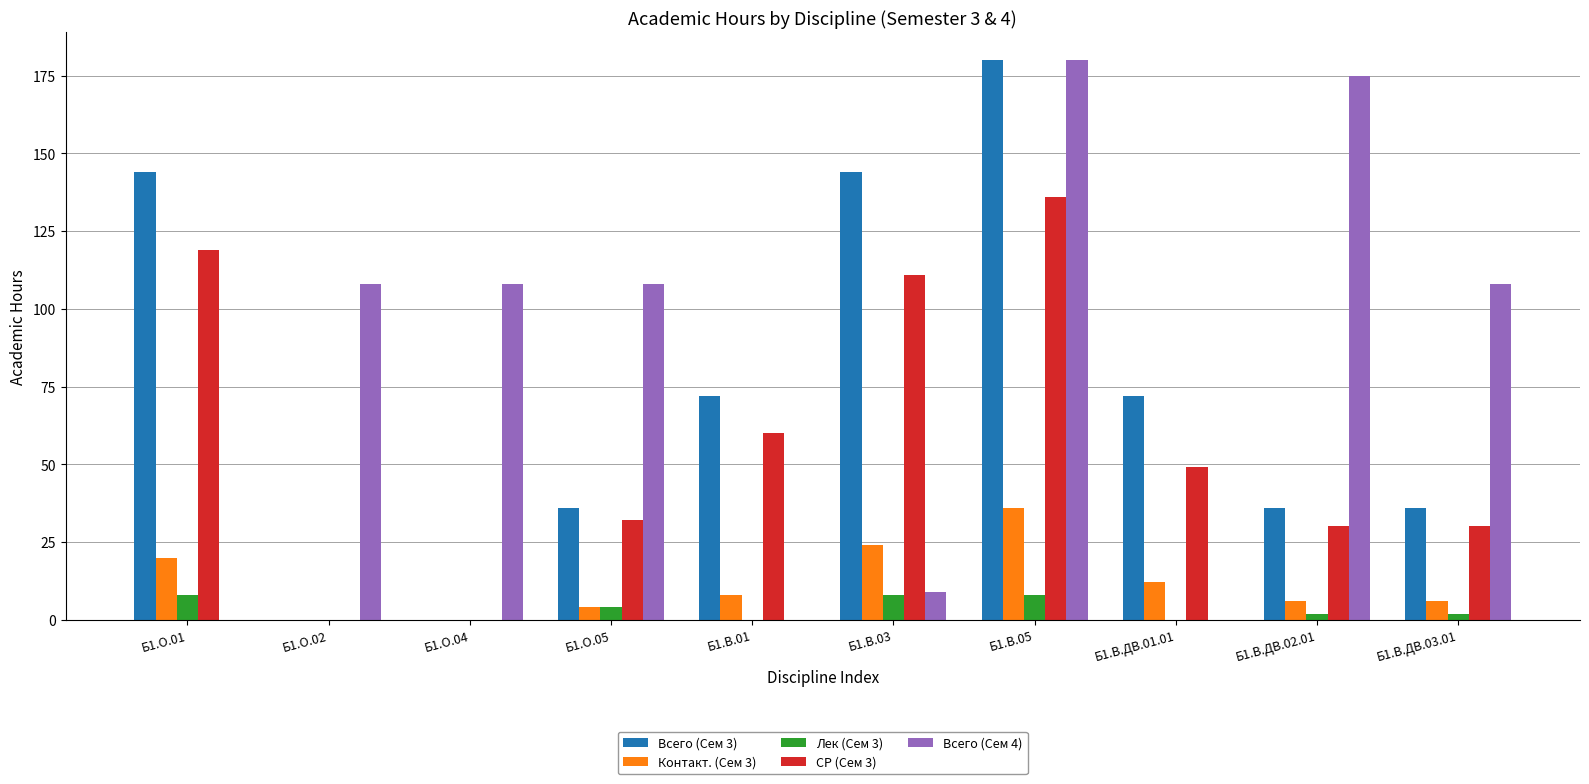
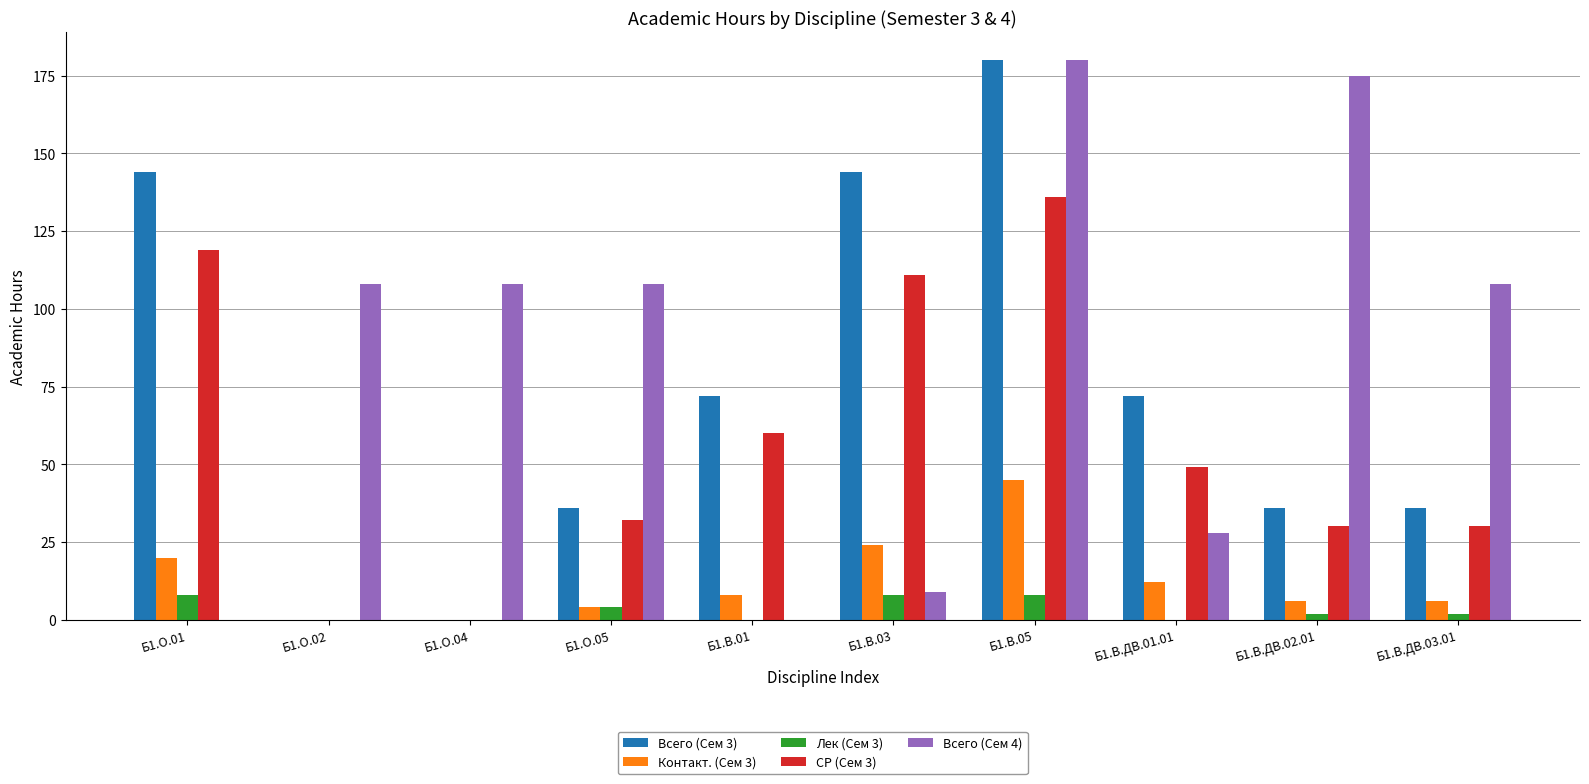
  {
    "Всего (Сем 3)": {
      "Б1.О.01": 144,
      "Б1.О.02": 0,
      "Б1.О.04": 0,
      "Б1.О.05": 36,
      "Б1.В.01": 72,
      "Б1.В.03": 144,
      "Б1.В.05": 180,
      "Б1.В.ДВ.01.01": 72,
      "Б1.В.ДВ.02.01": 36,
      "Б1.В.ДВ.03.01": 36
    },
    "Контакт. (Сем 3)": {
      "Б1.О.01": 20,
      "Б1.О.02": 0,
      "Б1.О.04": 0,
      "Б1.О.05": 4,
      "Б1.В.01": 8,
      "Б1.В.03": 24,
-     "Б1.В.05": 36,
+     "Б1.В.05": 45,
      "Б1.В.ДВ.01.01": 12,
      "Б1.В.ДВ.02.01": 6,
      "Б1.В.ДВ.03.01": 6
    },
    "Лек (Сем 3)": {
      "Б1.О.01": 8,
      "Б1.О.02": 0,
      "Б1.О.04": 0,
      "Б1.О.05": 4,
      "Б1.В.01": 0,
      "Б1.В.03": 8,
      "Б1.В.05": 8,
      "Б1.В.ДВ.01.01": 0,
      "Б1.В.ДВ.02.01": 2,
      "Б1.В.ДВ.03.01": 2
    },
    "СР (Сем 3)": {
      "Б1.О.01": 119,
      "Б1.О.02": 0,
      "Б1.О.04": 0,
      "Б1.О.05": 32,
      "Б1.В.01": 60,
      "Б1.В.03": 111,
      "Б1.В.05": 136,
      "Б1.В.ДВ.01.01": 49,
      "Б1.В.ДВ.02.01": 30,
      "Б1.В.ДВ.03.01": 30
    },
    "Всего (Сем 4)": {
      "Б1.О.01": 0,
      "Б1.О.02": 108,
      "Б1.О.04": 108,
      "Б1.О.05": 108,
      "Б1.В.01": 0,
      "Б1.В.03": 9,
      "Б1.В.05": 180,
-     "Б1.В.ДВ.01.01": 0,
+     "Б1.В.ДВ.01.01": 28,
      "Б1.В.ДВ.02.01": 175,
      "Б1.В.ДВ.03.01": 108
    }
  }
